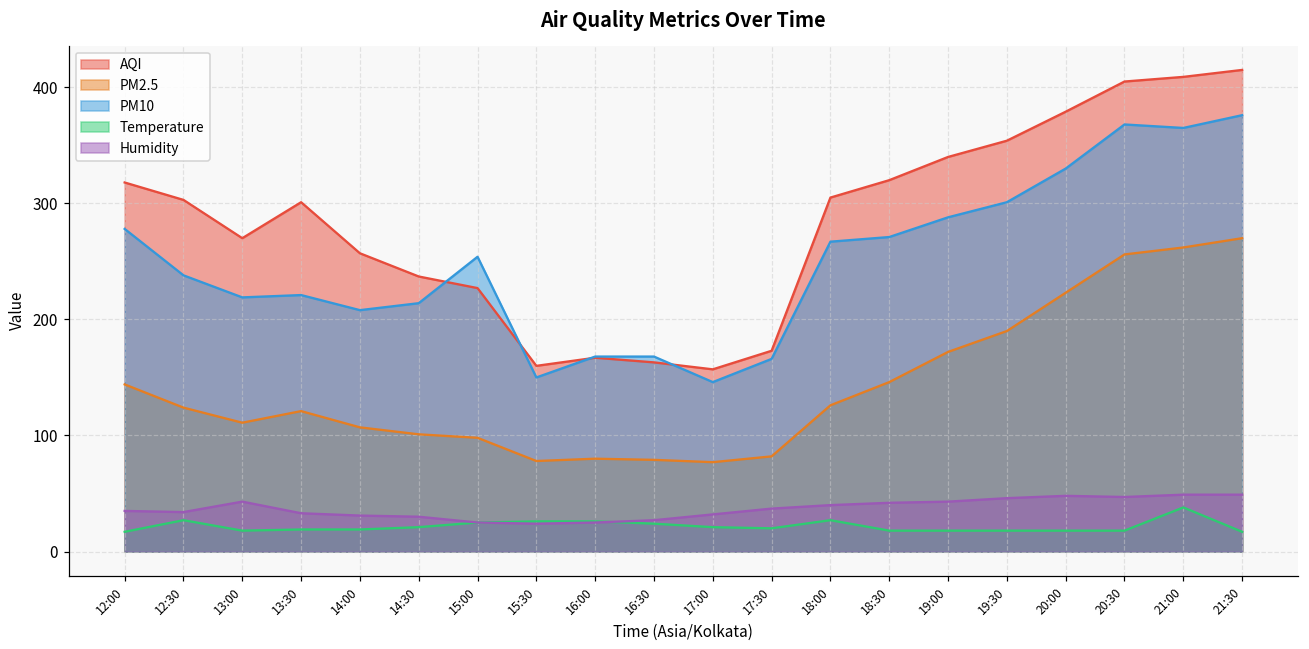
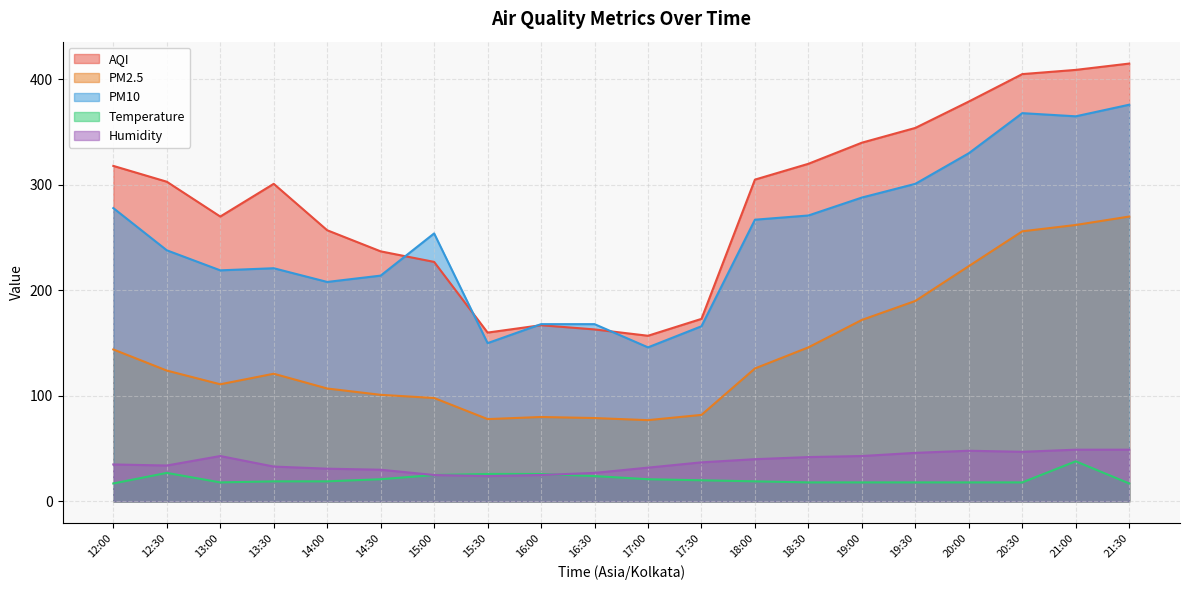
  {
    "PM10": {
      "12:00": 278,
      "12:30": 238,
      "13:00": 219,
      "13:30": 221,
      "14:00": 208,
      "14:30": 214,
      "15:00": 254,
      "15:30": 150,
      "16:30": 168,
      "17:00": 146,
      "17:30": 166,
      "18:00": 267,
      "18:30": 271,
      "19:00": 288,
      "19:30": 301,
      "20:00": 330,
      "20:30": 368,
      "21:00": 365,
      "21:30": 376
    },
    "Temperature": {
      "12:00": 17,
      "12:30": 27,
      "13:00": 18,
      "13:30": 19,
      "14:00": 19,
      "14:30": 21,
      "16:30": 24,
      "17:00": 21,
      "17:30": 20,
-     "18:00": 27,
+     "18:00": 19,
      "18:30": 18,
      "19:00": 18,
      "19:30": 18,
      "20:00": 18,
      "20:30": 18,
      "21:00": 38,
      "21:30": 17
    },
    "Humidity": {
      "12:00": 35,
      "12:30": 34,
      "13:00": 43,
      "13:30": 33,
      "14:00": 31,
      "14:30": 30,
      "16:30": 27,
      "17:00": 32,
      "17:30": 37,
      "18:00": 40,
      "18:30": 42,
      "19:00": 43,
      "19:30": 46,
      "20:00": 48,
      "20:30": 47,
      "21:00": 49,
      "21:30": 49
    }
  }
